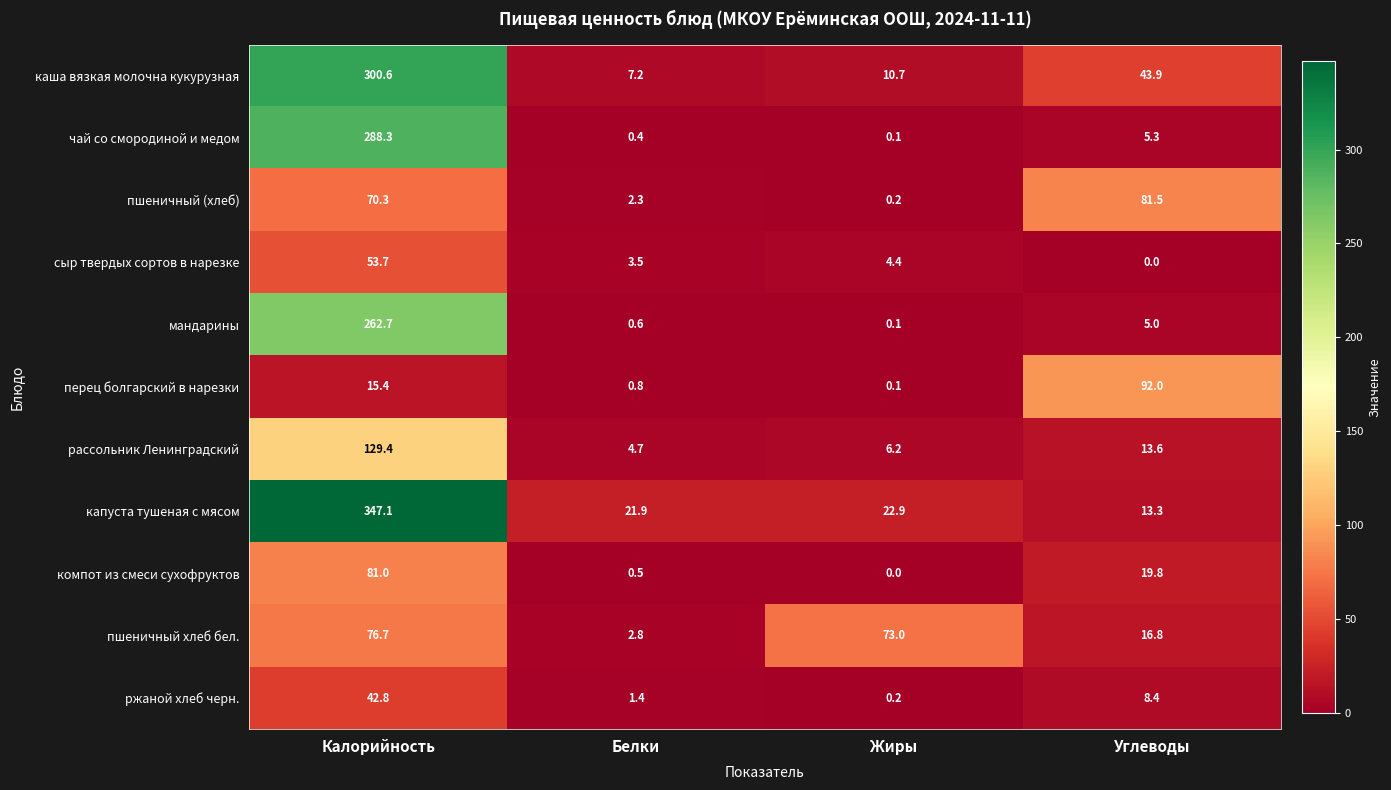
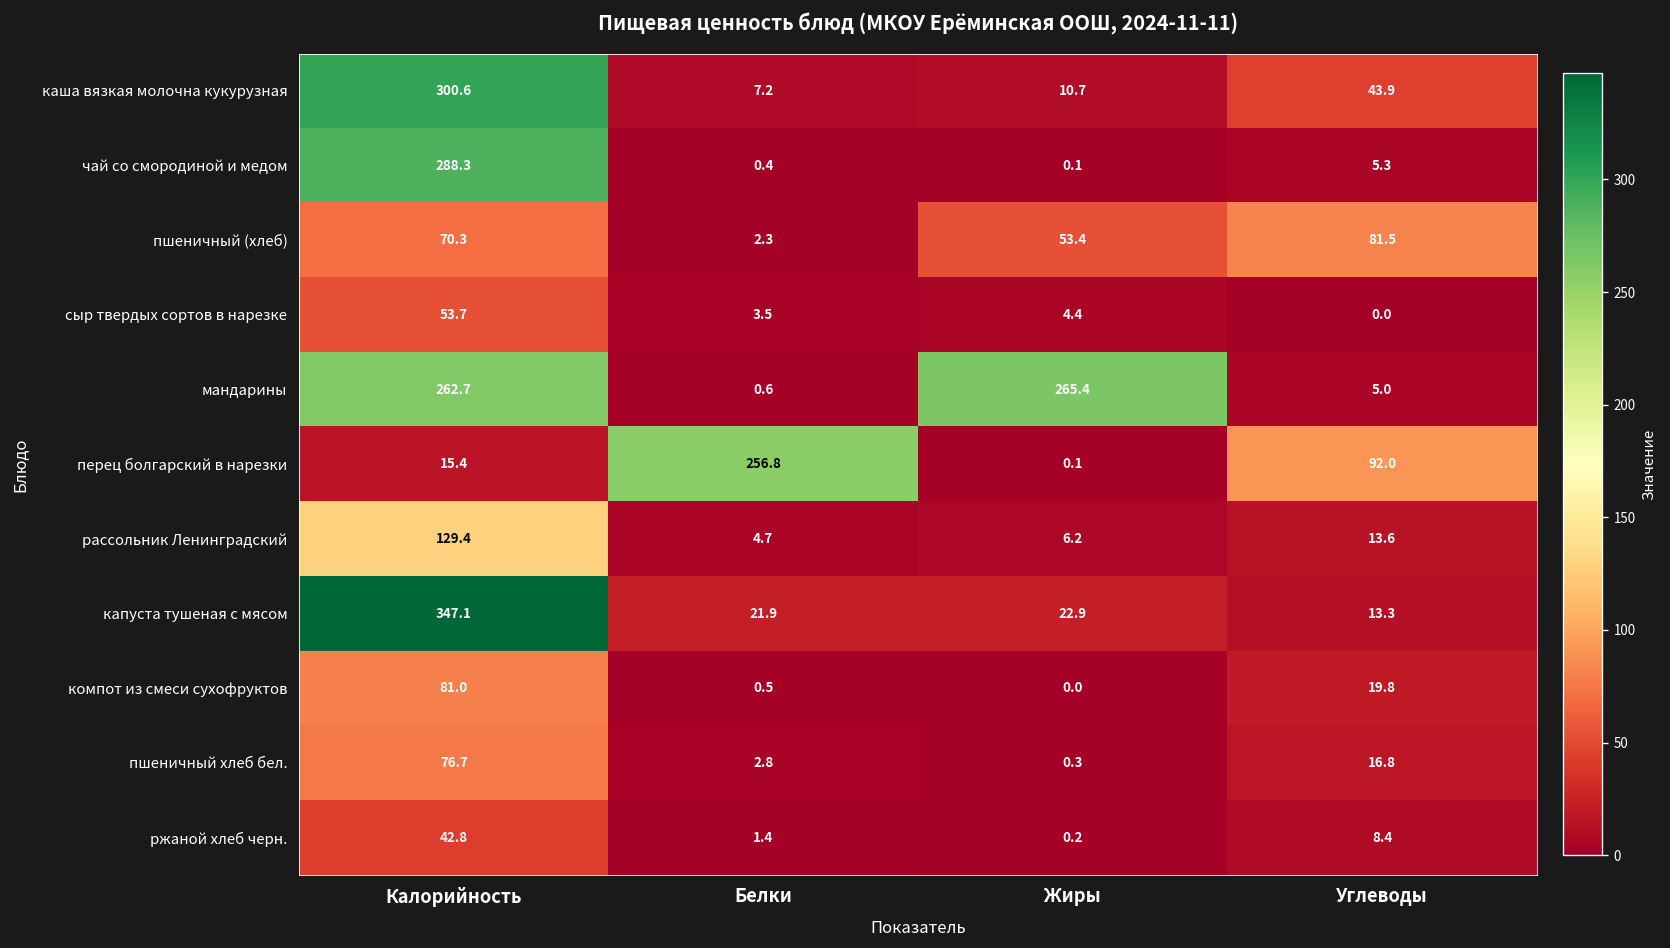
  {
    "каша вязкая молочна кукурузная": {
      "Калорийность": 300.6,
      "Белки": 7.2,
      "Жиры": 10.7,
      "Углеводы": 43.9
    },
    "чай со смородиной и медом": {
      "Калорийность": 288.3,
      "Белки": 0.4,
      "Жиры": 0.1,
      "Углеводы": 5.3
    },
    "пшеничный (хлеб)": {
      "Калорийность": 70.3,
      "Белки": 2.3,
-     "Жиры": 0.2,
+     "Жиры": 53.4,
      "Углеводы": 81.5
    },
    "сыр твердых сортов в нарезке": {
      "Калорийность": 53.7,
      "Белки": 3.5,
      "Жиры": 4.4,
      "Углеводы": 0.0
    },
    "мандарины": {
      "Калорийность": 262.7,
      "Белки": 0.6,
-     "Жиры": 0.1,
+     "Жиры": 265.4,
      "Углеводы": 5.0
    },
    "перец болгарский в нарезки": {
      "Калорийность": 15.4,
-     "Белки": 0.8,
+     "Белки": 256.8,
      "Жиры": 0.1,
      "Углеводы": 92.0
    },
    "рассольник Ленинградский": {
      "Калорийность": 129.4,
      "Белки": 4.7,
      "Жиры": 6.2,
      "Углеводы": 13.6
    },
    "капуста тушеная с мясом": {
      "Калорийность": 347.1,
      "Белки": 21.9,
      "Жиры": 22.9,
      "Углеводы": 13.3
    },
    "компот из смеси сухофруктов": {
      "Калорийность": 81.0,
      "Белки": 0.5,
      "Жиры": 0.0,
      "Углеводы": 19.8
    },
    "пшеничный хлеб бел.": {
      "Калорийность": 76.7,
      "Белки": 2.8,
-     "Жиры": 73.0,
+     "Жиры": 0.3,
      "Углеводы": 16.8
    },
    "ржаной хлеб черн.": {
      "Калорийность": 42.8,
      "Белки": 1.4,
      "Жиры": 0.2,
      "Углеводы": 8.4
    }
  }
